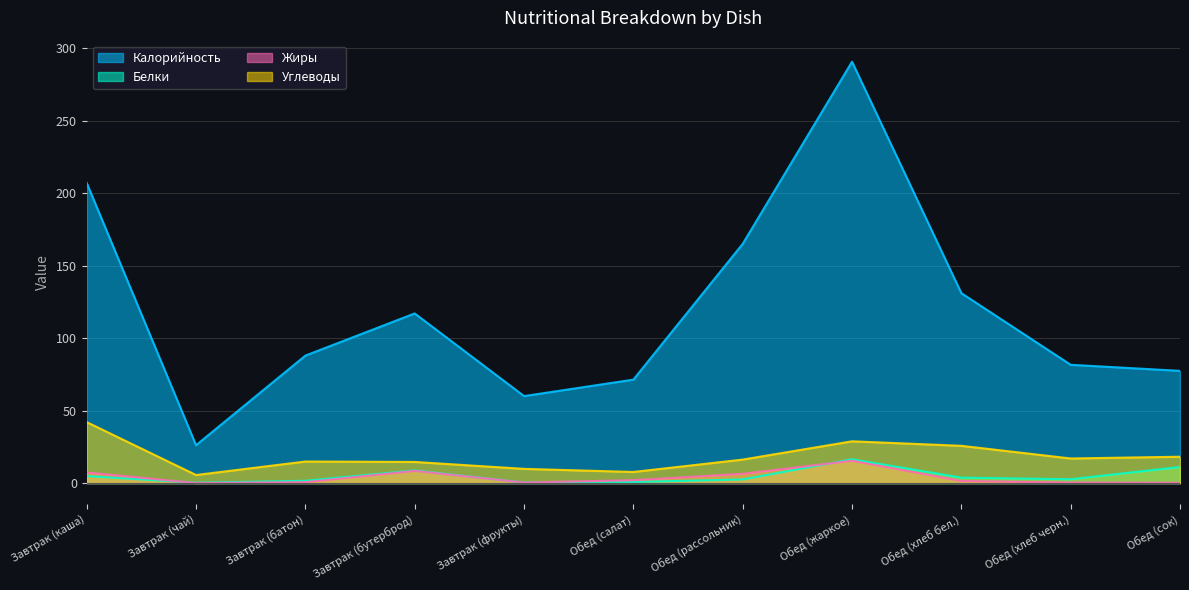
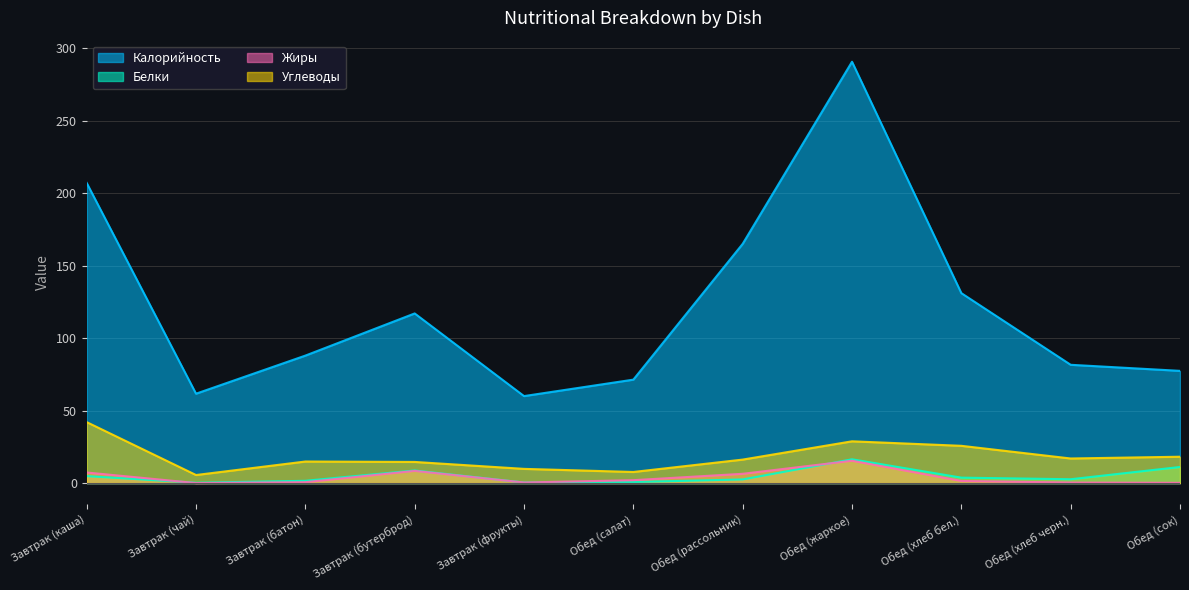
  {
    "Калорийность": {
      "Завтрак (каша)": 207,
-     "Завтрак (чай)": 26,
+     "Завтрак (чай)": 62,
      "Завтрак (батон)": 88,
      "Завтрак (бутерброд)": 117,
      "Завтрак (фрукты)": 60,
      "Обед (салат)": 71,
      "Обед (рассольник)": 165,
      "Обед (жаркое)": 291,
      "Обед (хлеб бел.)": 131,
      "Обед (хлеб черн.)": 82,
      "Обед (сок)": 77
    },
    "Белки": {
      "Завтрак (каша)": 5,
      "Обед (рассольник)": 3,
      "Обед (хлеб бел.)": 4,
      "Обед (хлеб черн.)": 3,
      "Обед (сок)": 11
    },
    "Жиры": {
      "Завтрак (каша)": 7,
      "Обед (рассольник)": 6,
      "Обед (хлеб бел.)": 1,
      "Обед (хлеб черн.)": 0,
      "Обед (сок)": 0
    },
    "Углеводы": {
      "Завтрак (каша)": 42,
      "Завтрак (чай)": 6,
      "Завтрак (батон)": 15,
      "Завтрак (бутерброд)": 15,
      "Завтрак (фрукты)": 10,
      "Обед (салат)": 8,
      "Обед (рассольник)": 16,
      "Обед (жаркое)": 29,
      "Обед (хлеб бел.)": 26,
      "Обед (хлеб черн.)": 17,
      "Обед (сок)": 18
    }
  }
